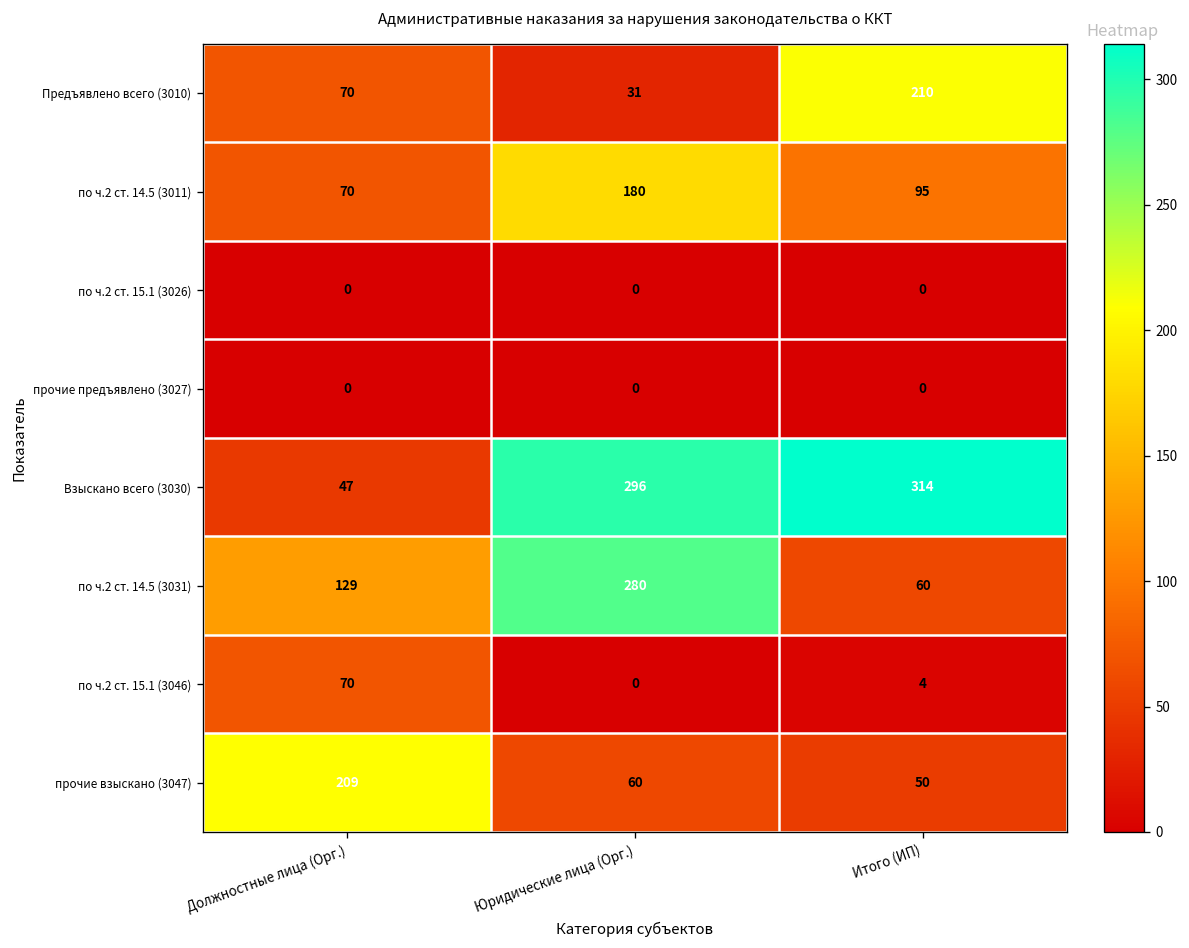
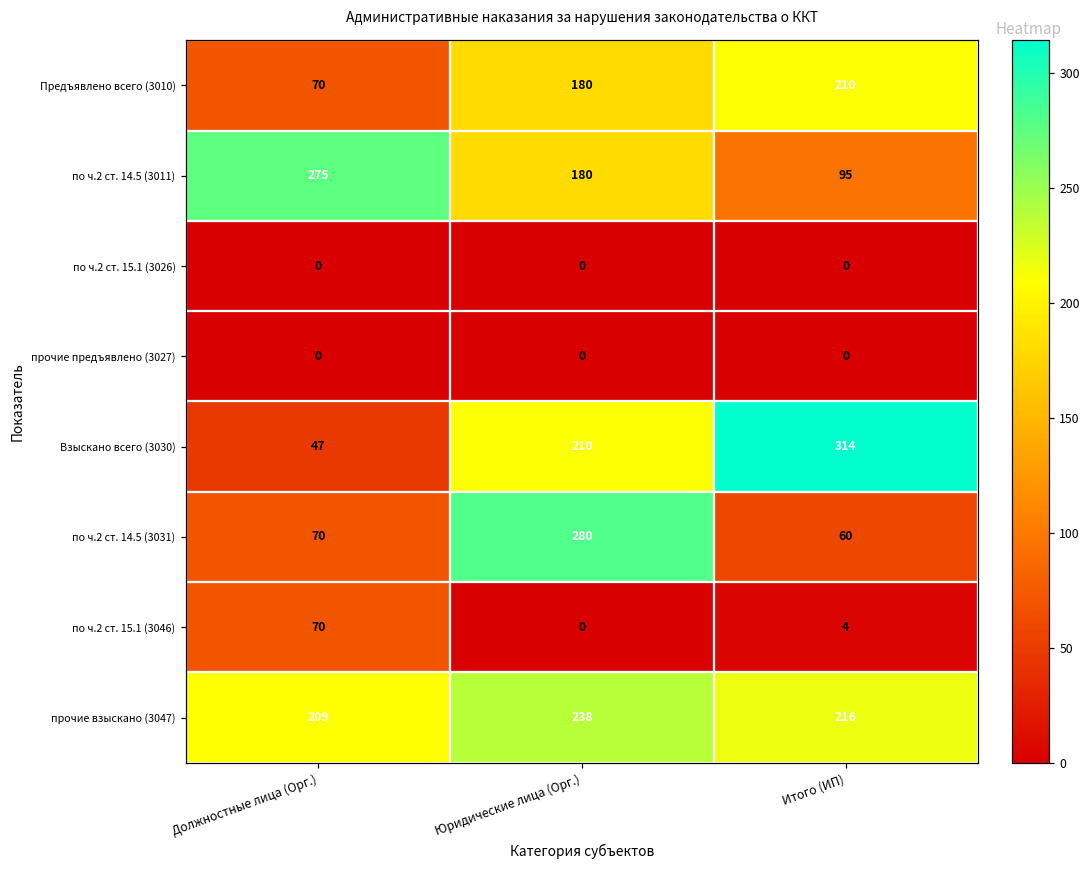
  {
    "Предъявлено всего (3010)": {
      "Должностные лица (Орг.)": 70,
-     "Юридические лица (Орг.)": 31,
+     "Юридические лица (Орг.)": 180,
      "Итого (ИП)": 210
    },
    "по ч.2 ст. 14.5 (3011)": {
-     "Должностные лица (Орг.)": 70,
+     "Должностные лица (Орг.)": 275,
      "Юридические лица (Орг.)": 180,
      "Итого (ИП)": 95
    },
    "по ч.2 ст. 15.1 (3026)": {
      "Должностные лица (Орг.)": 0,
      "Юридические лица (Орг.)": 0,
      "Итого (ИП)": 0
    },
    "прочие предъявлено (3027)": {
      "Должностные лица (Орг.)": 0,
      "Юридические лица (Орг.)": 0,
      "Итого (ИП)": 0
    },
    "Взыскано всего (3030)": {
      "Должностные лица (Орг.)": 47,
-     "Юридические лица (Орг.)": 296,
+     "Юридические лица (Орг.)": 210,
      "Итого (ИП)": 314
    },
    "по ч.2 ст. 14.5 (3031)": {
-     "Должностные лица (Орг.)": 129,
+     "Должностные лица (Орг.)": 70,
      "Юридические лица (Орг.)": 280,
      "Итого (ИП)": 60
    },
    "по ч.2 ст. 15.1 (3046)": {
      "Должностные лица (Орг.)": 70,
      "Юридические лица (Орг.)": 0,
      "Итого (ИП)": 4
    },
    "прочие взыскано (3047)": {
      "Должностные лица (Орг.)": 209,
-     "Юридические лица (Орг.)": 60,
-     "Итого (ИП)": 50
+     "Юридические лица (Орг.)": 238,
+     "Итого (ИП)": 216
    }
  }
